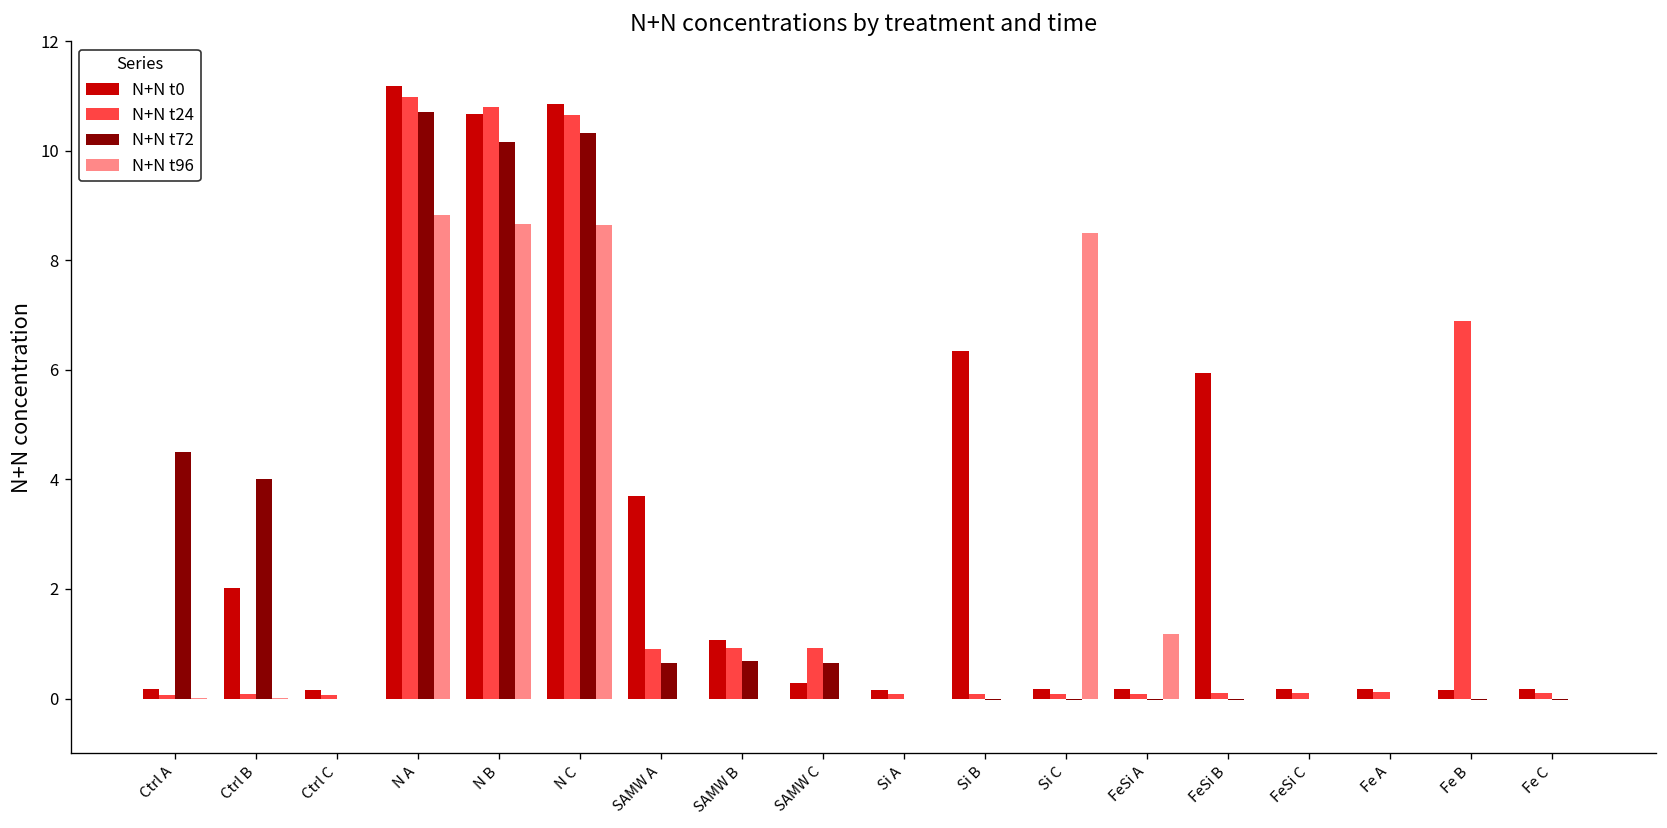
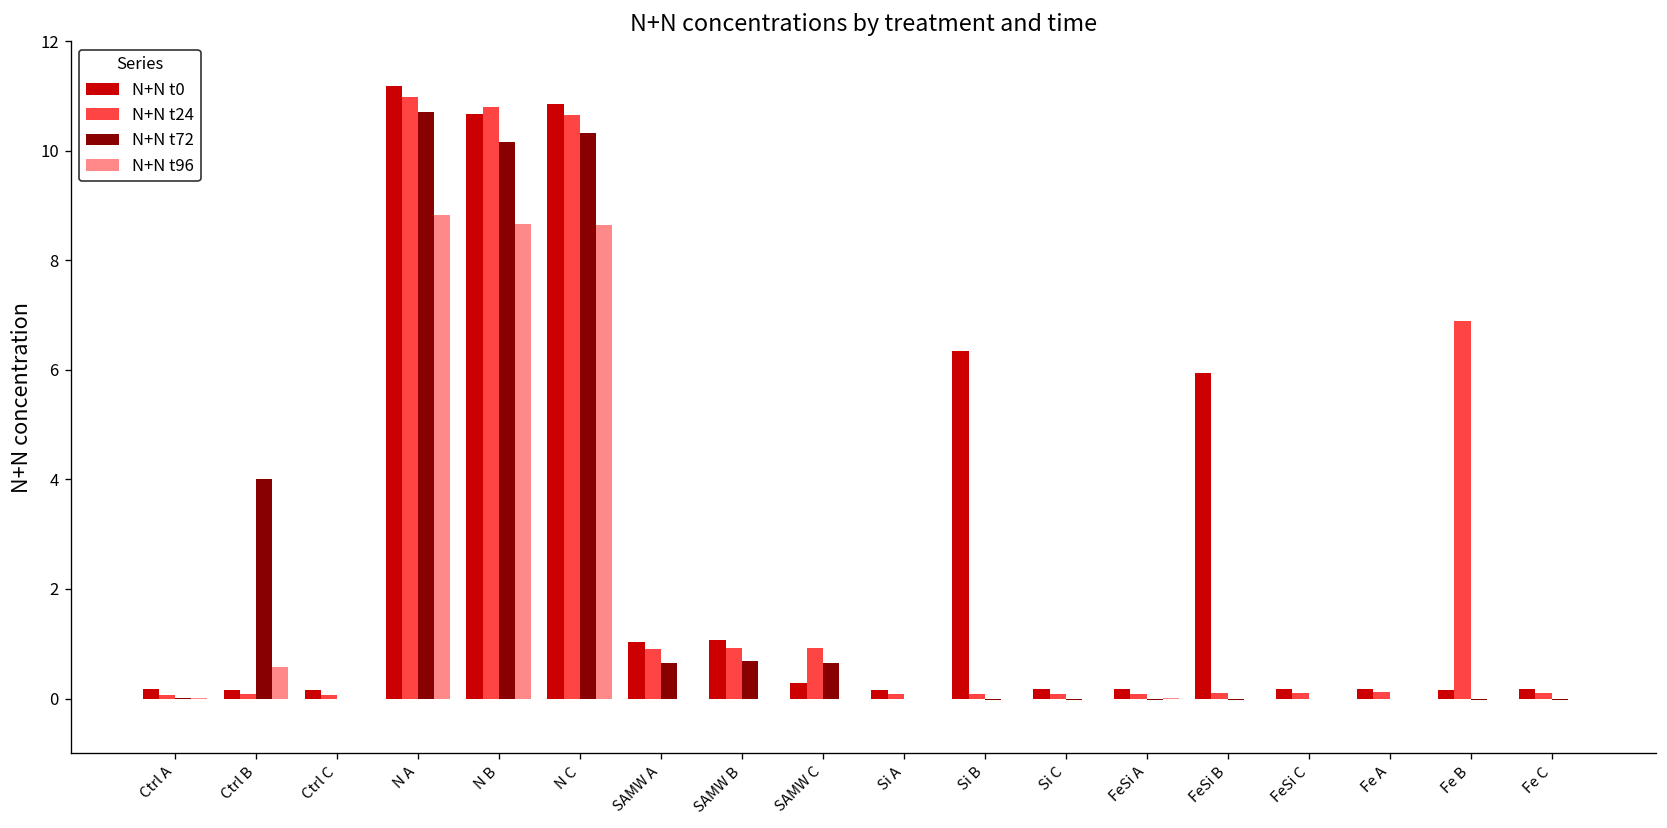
  {
    "N+N t0": {
      "Ctrl A": 0.2,
-     "Ctrl B": 2.0,
+     "Ctrl B": 0.2,
      "Ctrl C": 0.2,
      "N A": 11.2,
      "N B": 10.7,
      "N C": 10.9,
-     "SAMW A": 3.7,
+     "SAMW A": 1.0,
      "SAMW B": 1.1,
      "SAMW C": 0.3,
      "Si A": 0.2,
      "Si B": 6.4,
      "Si C": 0.2,
      "FeSi A": 0.2,
      "FeSi B": 6.0,
      "FeSi C": 0.2,
      "Fe A": 0.2,
      "Fe B": 0.2,
      "Fe C": 0.2
    },
    "N+N t24": {
      "Ctrl A": 0.1,
      "Ctrl B": 0.1,
      "Ctrl C": 0.1,
      "N A": 11.0,
      "N B": 10.8,
      "N C": 10.7,
      "SAMW A": 0.9,
      "SAMW B": 0.9,
      "SAMW C": 0.9,
      "Si A": 0.1,
      "Si B": 0.1,
      "Si C": 0.1,
      "FeSi A": 0.1,
      "FeSi B": 0.1,
      "FeSi C": 0.1,
      "Fe A": 0.1,
      "Fe B": 6.9,
      "Fe C": 0.1
    },
    "N+N t72": {
-     "Ctrl A": 4.5,
+     "Ctrl A": 0.0,
      "Ctrl B": 4.0,
      "Ctrl C": 0.0,
      "N A": 10.7,
      "N B": 10.2,
      "N C": 10.3,
      "SAMW A": 0.6,
      "SAMW B": 0.7,
      "SAMW C": 0.7
    },
    "N+N t96": {
-     "Ctrl B": 0.0,
+     "Ctrl B": 0.6,
      "Ctrl C": 0.0,
      "N A": 8.8,
      "N B": 8.7,
      "N C": 8.6,
      "SAMW A": 0.0,
      "SAMW B": 0.0,
      "Si A": 0.0,
      "Si B": 0.0,
-     "Si C": 8.5,
-     "FeSi A": 1.2,
+     "Si C": 0.0,
+     "FeSi A": 0.0,
      "Fe A": 0.0
    }
  }
